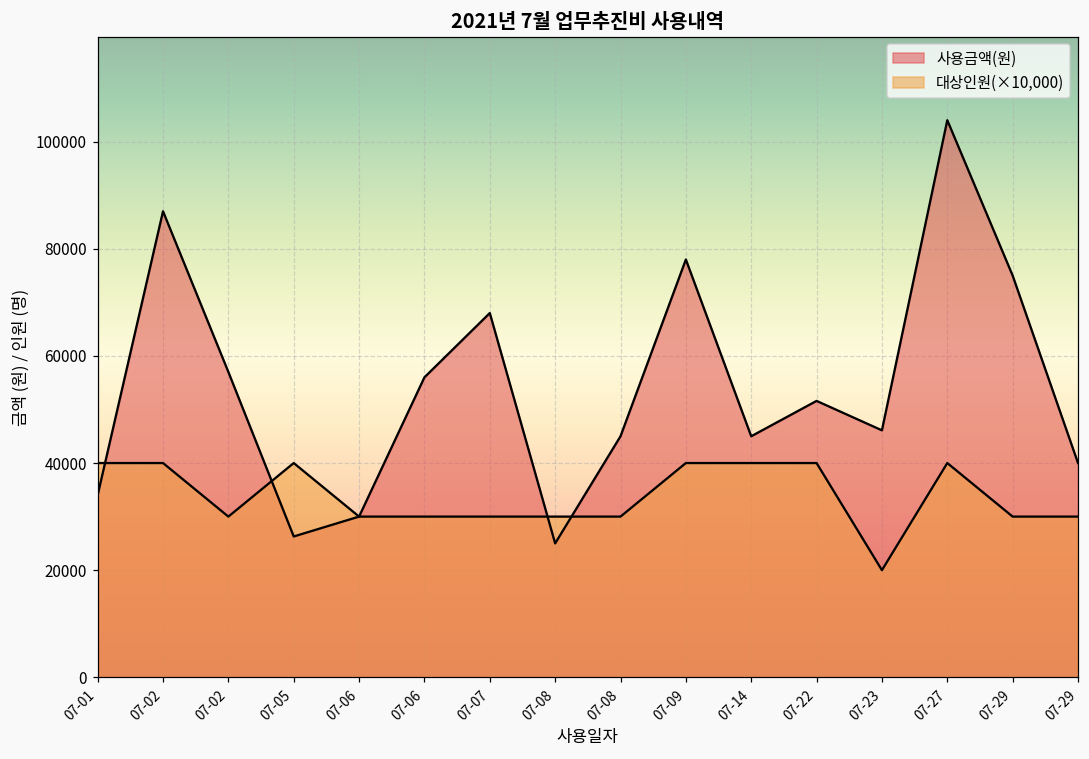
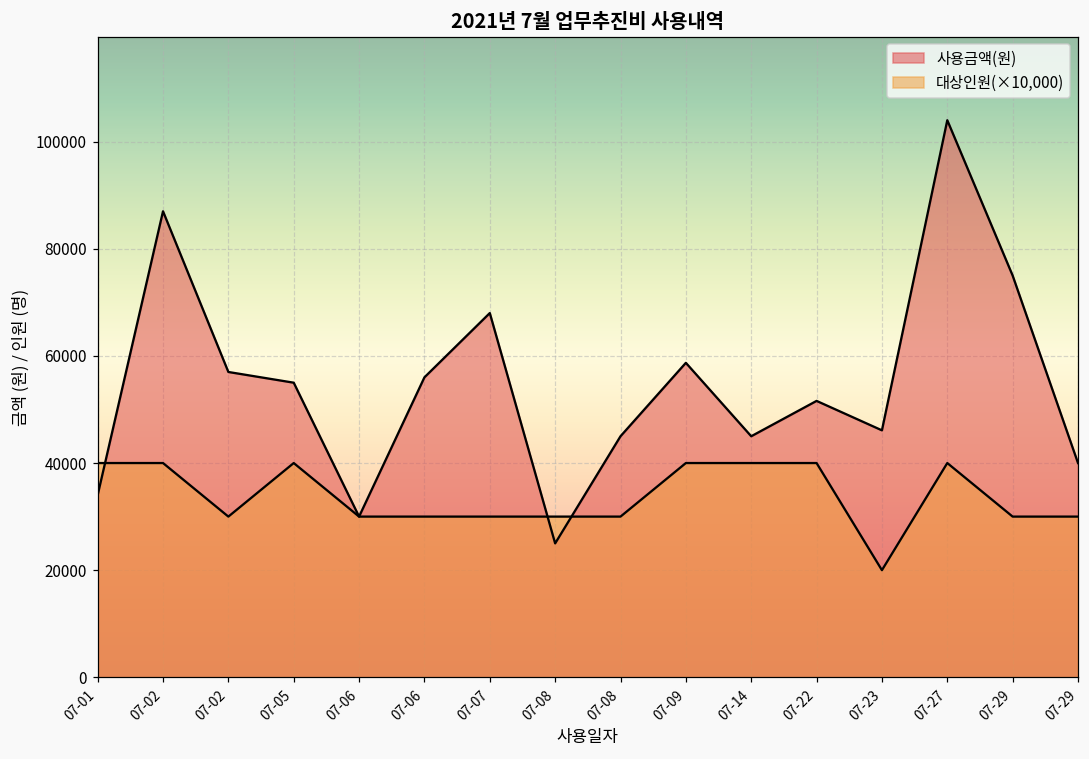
  {
    "사용금액(원)": {
      "07-01": 34000,
-     "07-05": 26000,
+     "07-05": 55000,
      "07-07": 68000,
-     "07-09": 78000,
+     "07-09": 59000,
      "07-14": 45000,
      "07-22": 52000,
      "07-23": 46000,
      "07-27": 104000
    },
    "대상인원(×10,000)": {
      "07-01": 40000,
      "07-05": 40000,
      "07-07": 30000,
      "07-09": 40000,
      "07-14": 40000,
      "07-22": 40000,
      "07-23": 20000,
      "07-27": 40000
    }
  }
